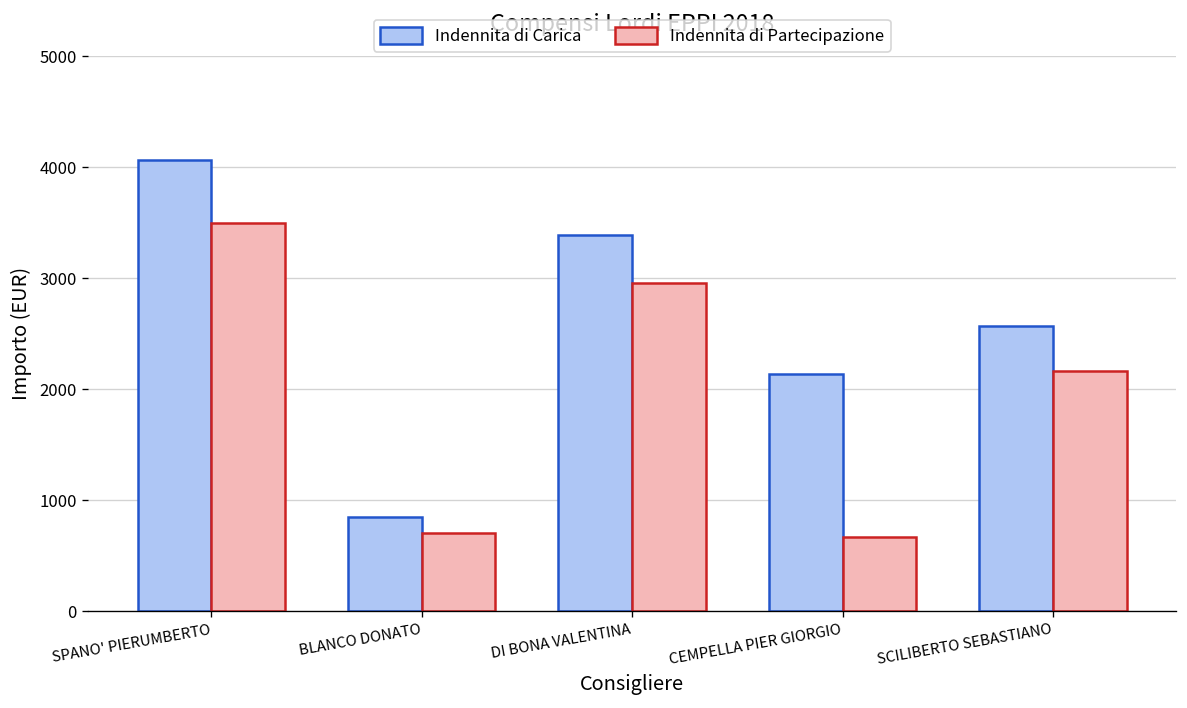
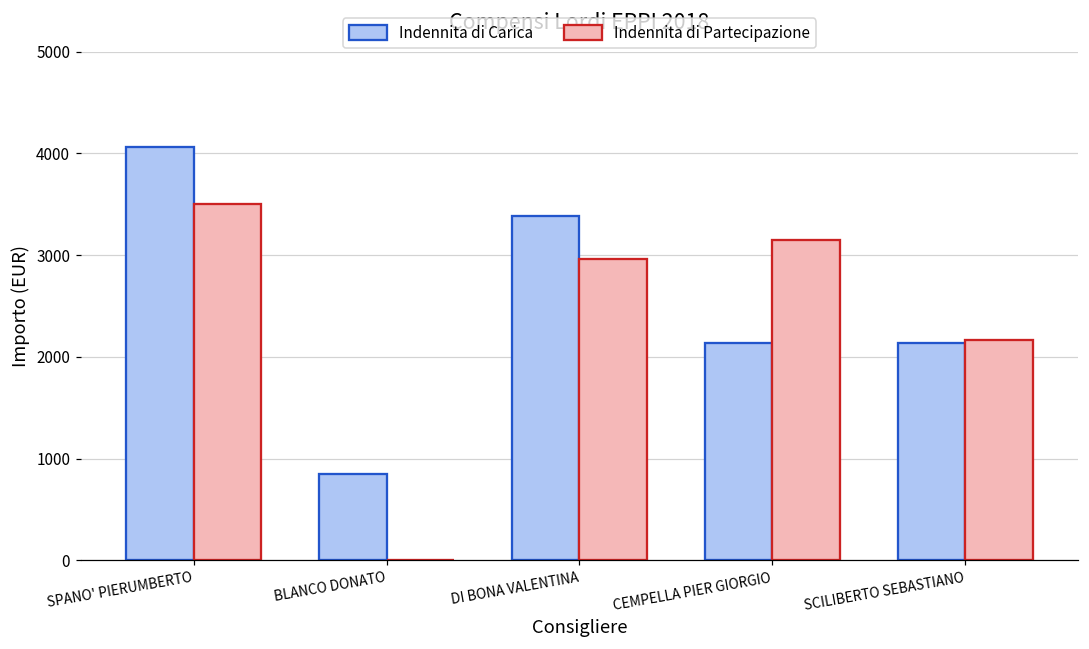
  {
    "Indennita di Carica": {
      "SPANO' PIERUMBERTO": 4100,
      "BLANCO DONATO": 800,
      "DI BONA VALENTINA": 3400,
      "CEMPELLA PIER GIORGIO": 2100,
-     "SCILIBERTO SEBASTIANO": 2600
+     "SCILIBERTO SEBASTIANO": 2100
    },
    "Indennita di Partecipazione": {
      "SPANO' PIERUMBERTO": 3500,
-     "BLANCO DONATO": 700,
+     "BLANCO DONATO": 0,
      "DI BONA VALENTINA": 3000,
-     "CEMPELLA PIER GIORGIO": 700,
+     "CEMPELLA PIER GIORGIO": 3200,
      "SCILIBERTO SEBASTIANO": 2200
    }
  }
